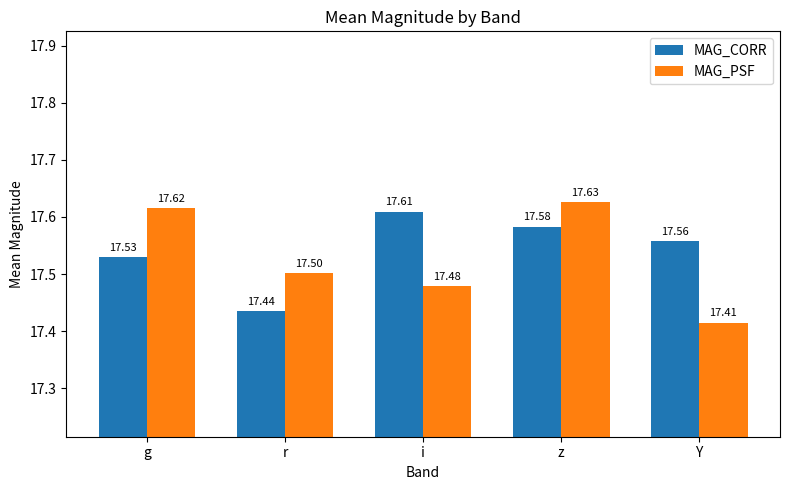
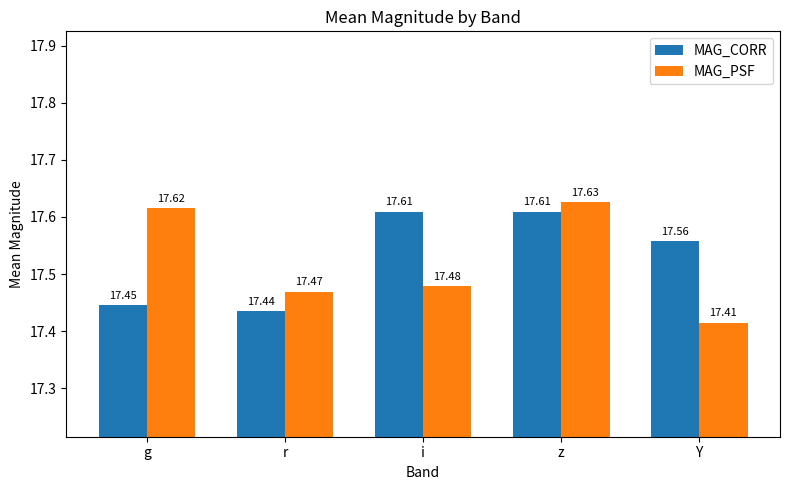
  {
    "MAG_CORR": {
-     "g": 17.53,
+     "g": 17.45,
      "r": 17.44,
      "i": 17.61,
-     "z": 17.58,
+     "z": 17.61,
      "Y": 17.56
    },
    "MAG_PSF": {
      "g": 17.62,
-     "r": 17.50,
+     "r": 17.47,
      "i": 17.48,
      "z": 17.63,
      "Y": 17.41
    }
  }
